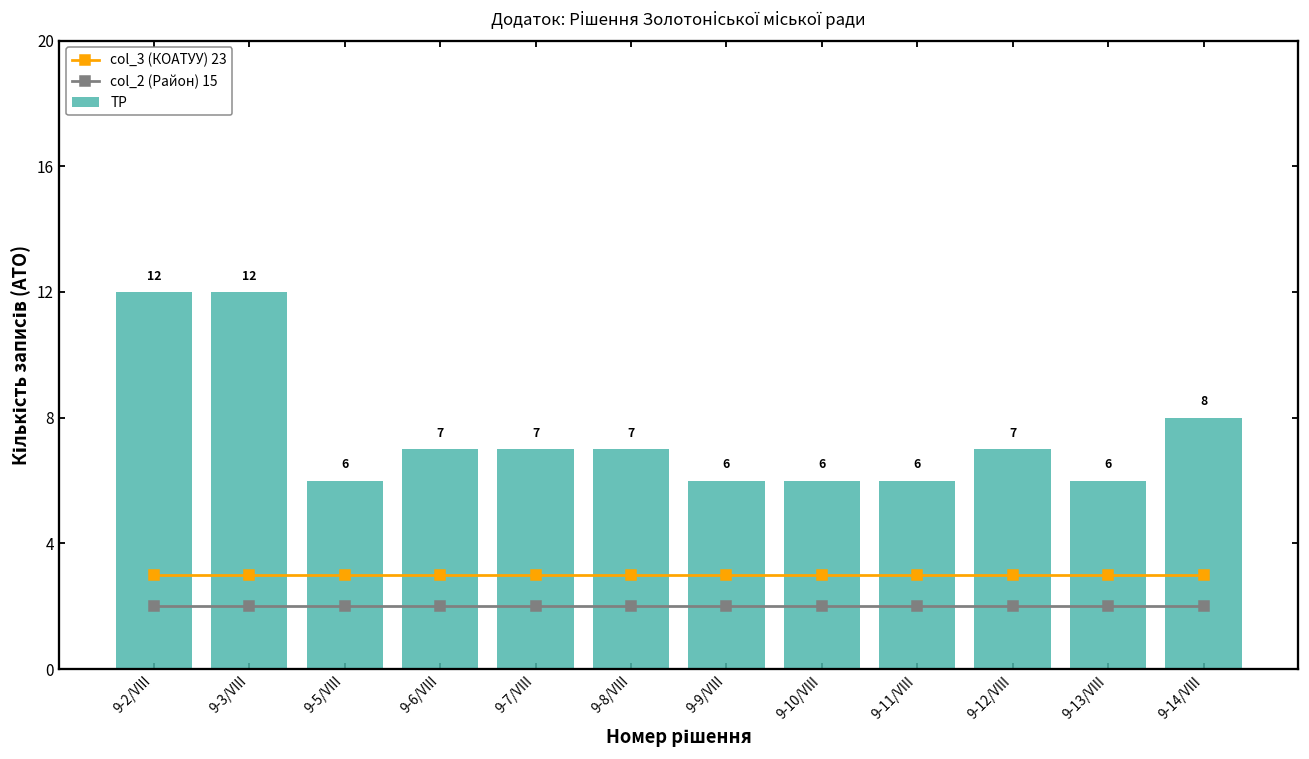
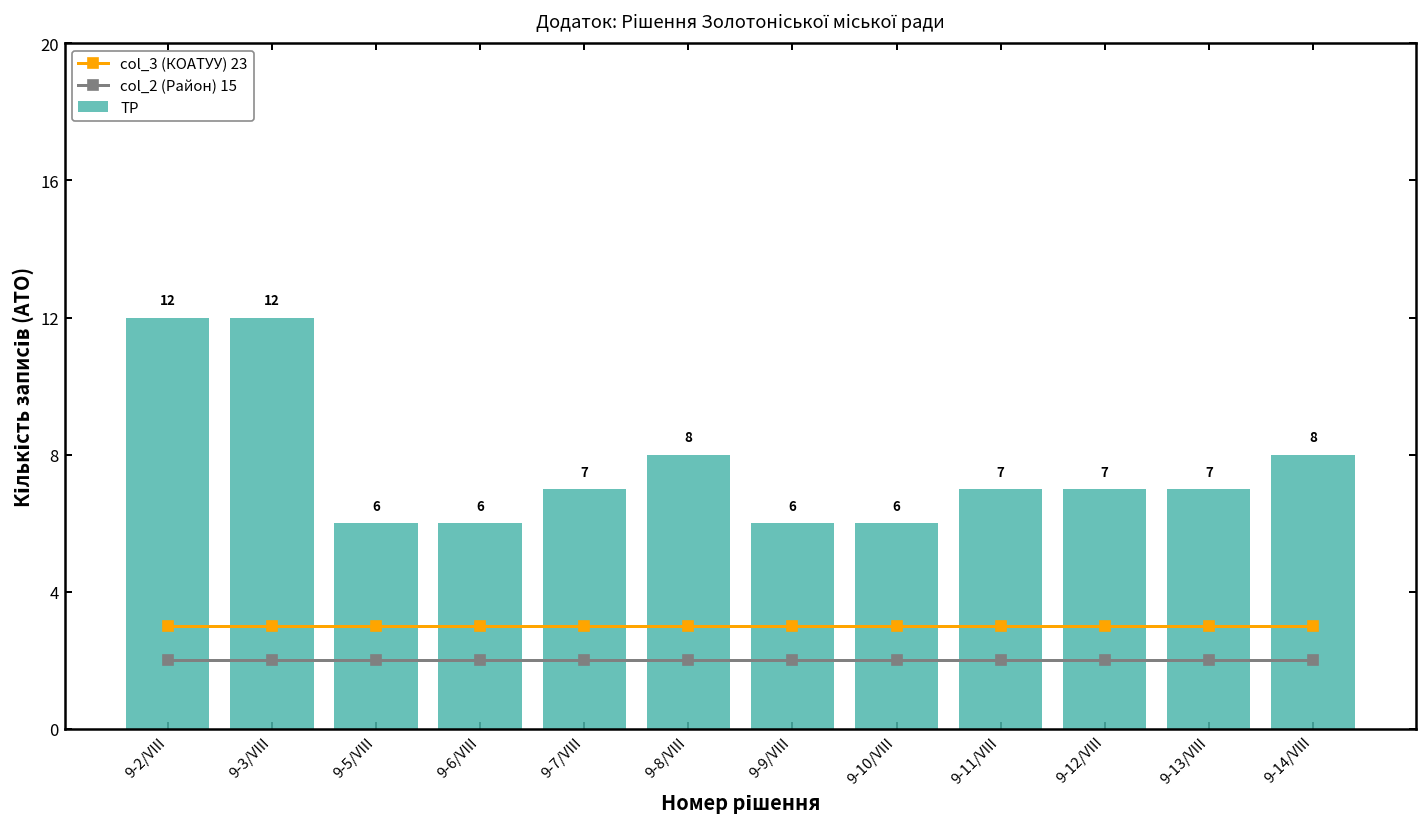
  {
    "col_3 (КОАТУУ) 23": {
      "9-2/VIII": 3.0,
      "9-3/VIII": 3.0,
      "9-5/VIII": 3.0,
      "9-6/VIII": 3.0,
      "9-7/VIII": 3.0,
      "9-8/VIII": 3.0,
      "9-9/VIII": 3.0,
      "9-10/VIII": 3.0,
      "9-11/VIII": 3.0,
      "9-12/VIII": 3.0,
      "9-13/VIII": 3.0,
      "9-14/VIII": 3.0
    },
    "TP": {
      "9-2/VIII": 12,
      "9-3/VIII": 12,
      "9-5/VIII": 6,
-     "9-6/VIII": 7,
+     "9-6/VIII": 6,
      "9-7/VIII": 7,
-     "9-8/VIII": 7,
+     "9-8/VIII": 8,
      "9-9/VIII": 6,
      "9-10/VIII": 6,
-     "9-11/VIII": 6,
+     "9-11/VIII": 7,
      "9-12/VIII": 7,
-     "9-13/VIII": 6,
+     "9-13/VIII": 7,
      "9-14/VIII": 8
    },
    "col_2 (Район) 15": {
      "9-2/VIII": 2.0,
      "9-3/VIII": 2.0,
      "9-5/VIII": 2.0,
      "9-6/VIII": 2.0,
      "9-7/VIII": 2.0,
      "9-8/VIII": 2.0,
      "9-9/VIII": 2.0,
      "9-10/VIII": 2.0,
      "9-11/VIII": 2.0,
      "9-12/VIII": 2.0,
      "9-13/VIII": 2.0,
      "9-14/VIII": 2.0
    }
  }
